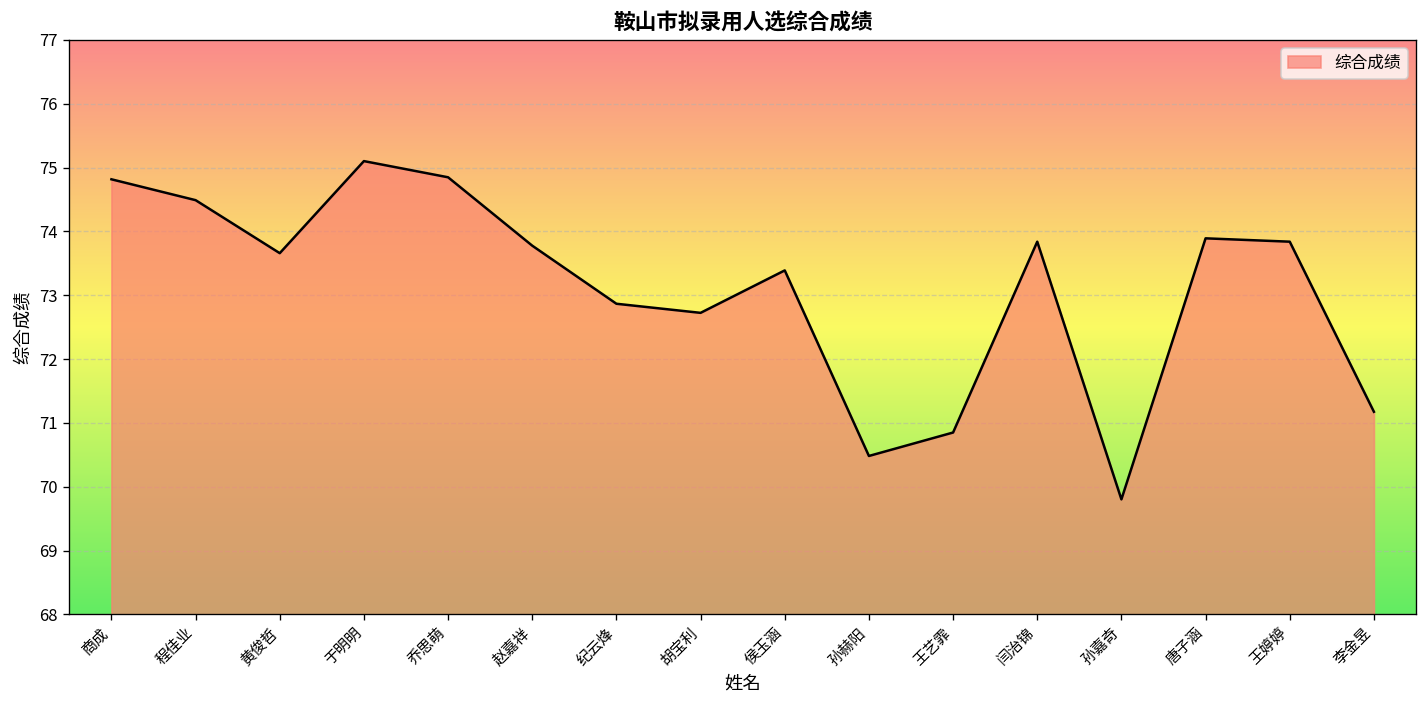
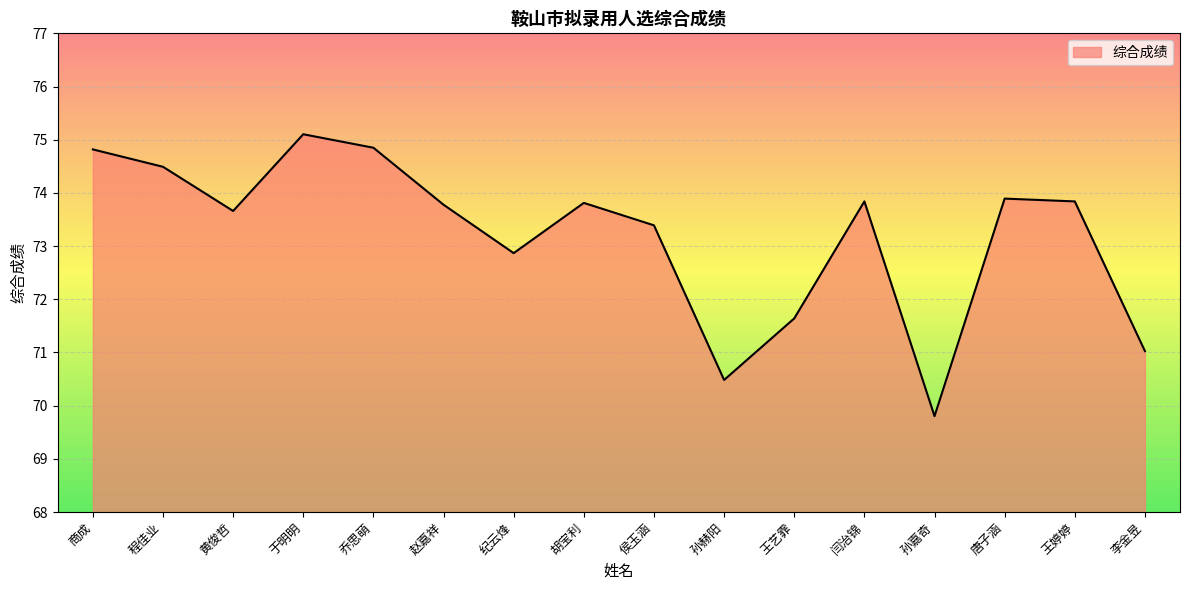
  {
    "商成": 74.8,
    "程佳业": 74.5,
    "黄俊哲": 73.7,
    "于明明": 75.1,
    "乔思萌": 74.8,
    "赵嘉祥": 73.8,
    "纪云烽": 72.9,
-   "胡宝利": 72.7,
+   "胡宝利": 73.8,
    "侯玉涵": 73.4,
    "孙赫阳": 70.5,
-   "王艺霏": 70.9,
+   "王艺霏": 71.6,
    "闫治锦": 73.8,
    "孙嘉奇": 69.8,
    "唐子涵": 73.9,
    "王婷婷": 73.8,
-   "李金昱": 71.2
+   "李金昱": 71.0
  }
